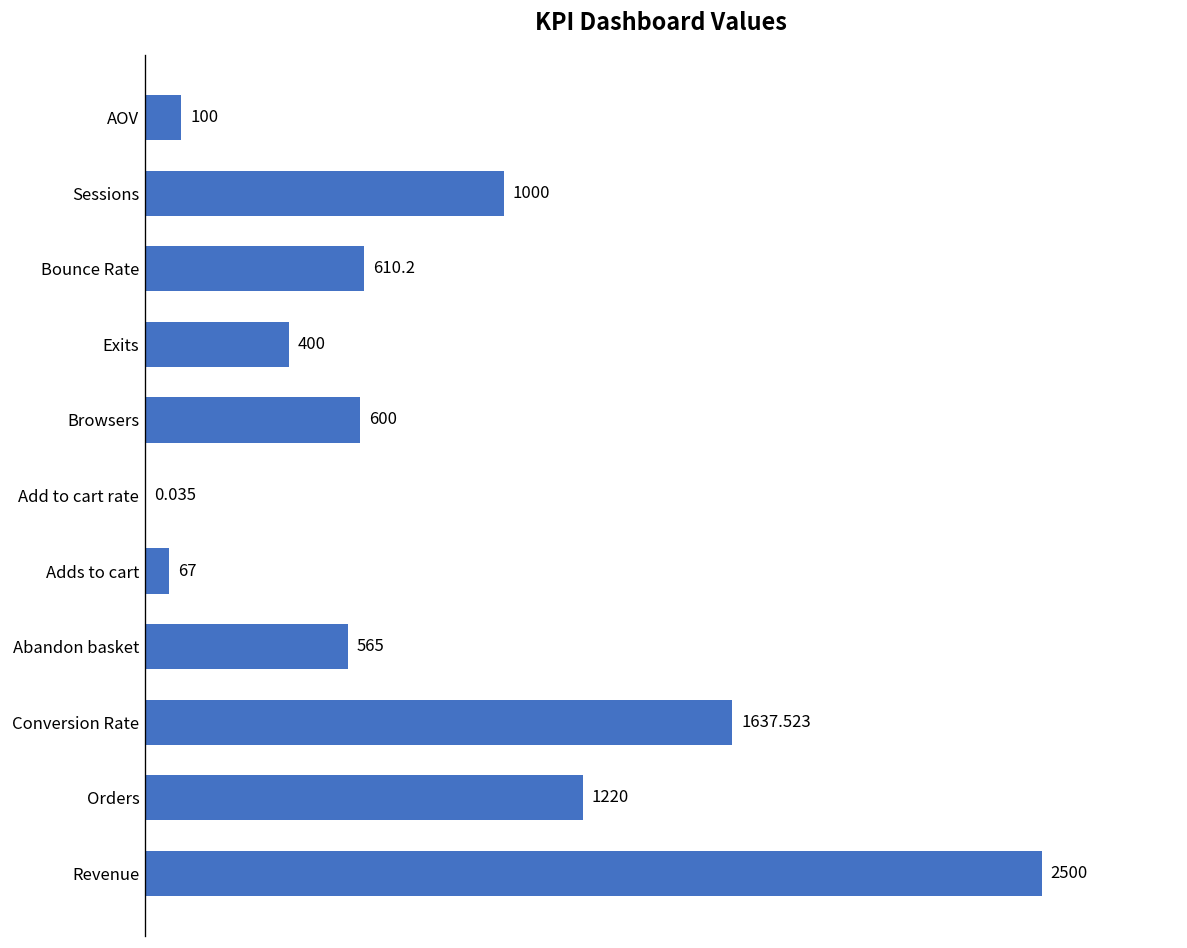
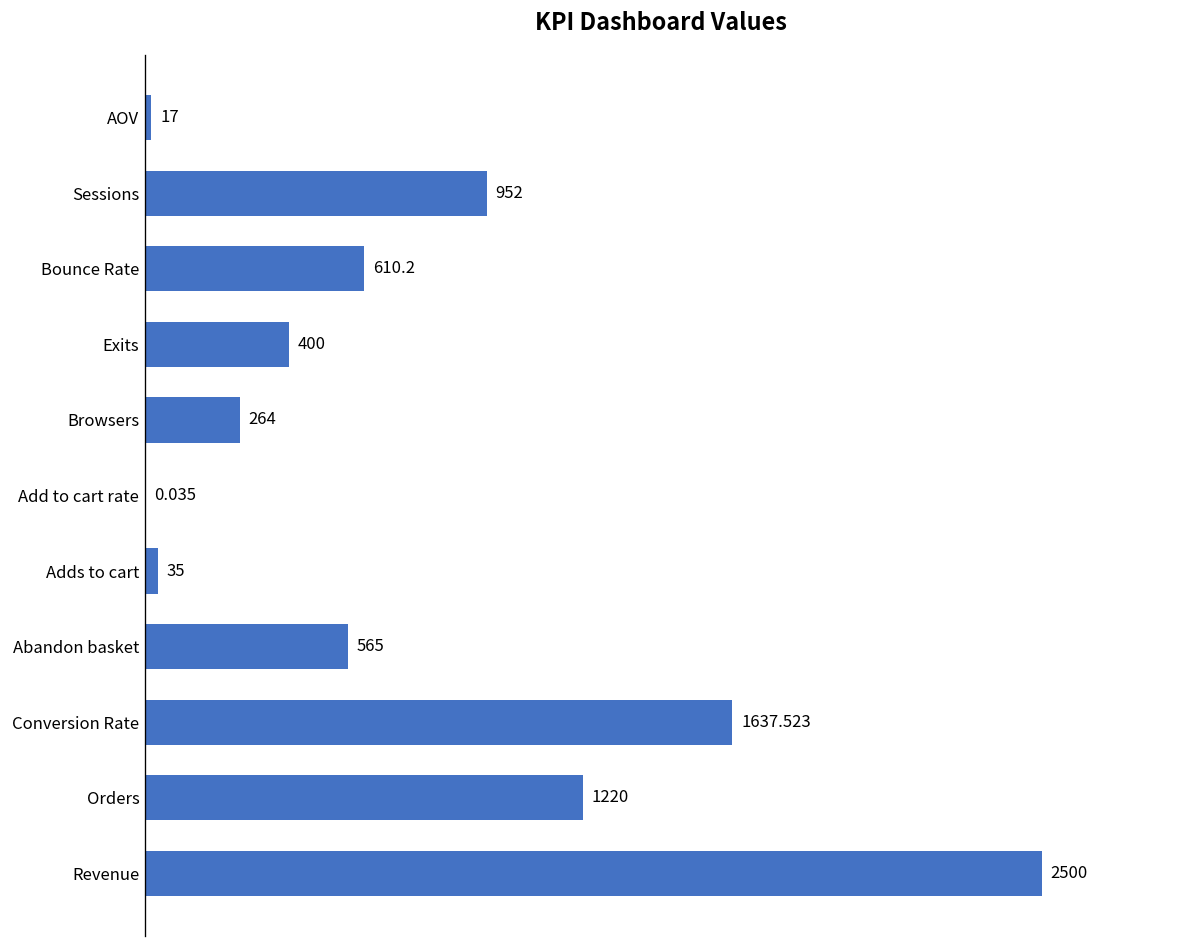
  {
-   "AOV": 100,
-   "Sessions": 1000,
+   "AOV": 17,
+   "Sessions": 952,
    "Bounce Rate": 610.2,
    "Exits": 400,
-   "Browsers": 600,
+   "Browsers": 264,
    "Add to cart rate": 0.035,
-   "Adds to cart": 67,
+   "Adds to cart": 35,
    "Abandon basket": 565,
    "Conversion Rate": 1637.523,
    "Orders": 1220,
    "Revenue": 2500
  }
